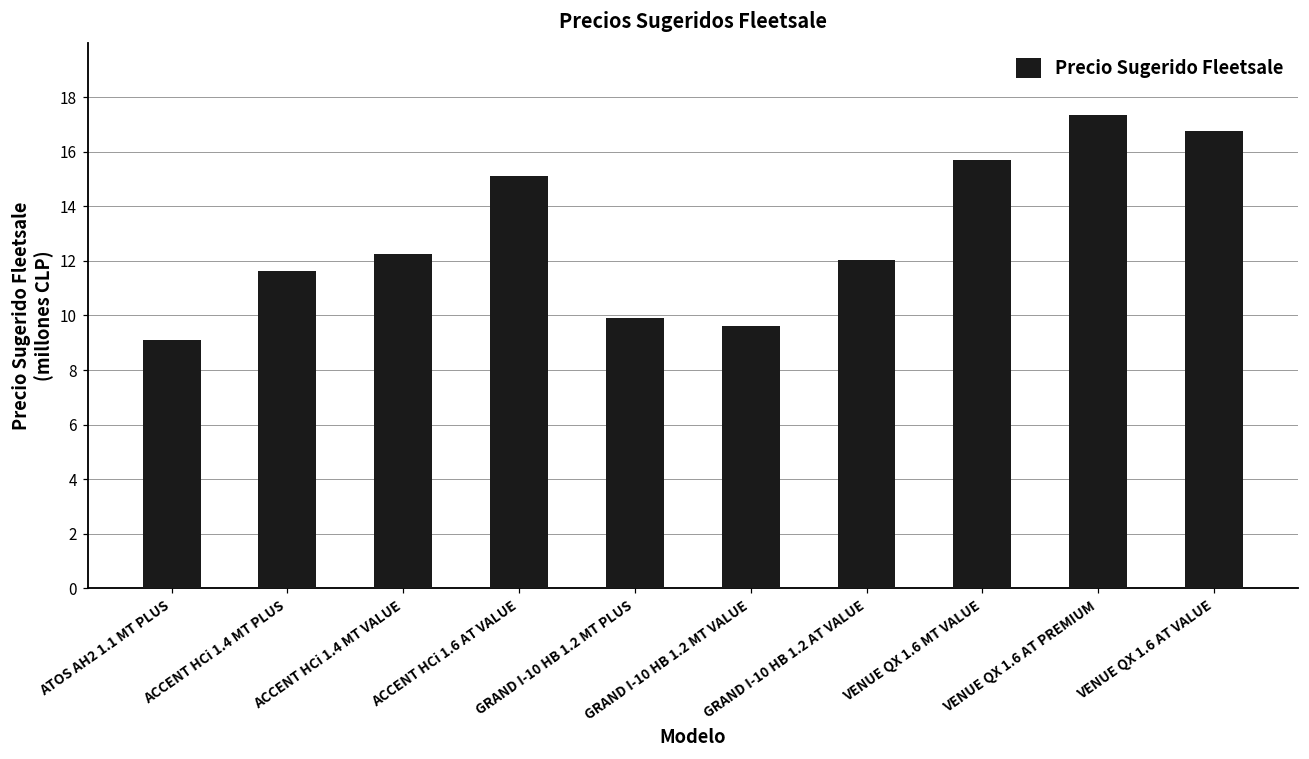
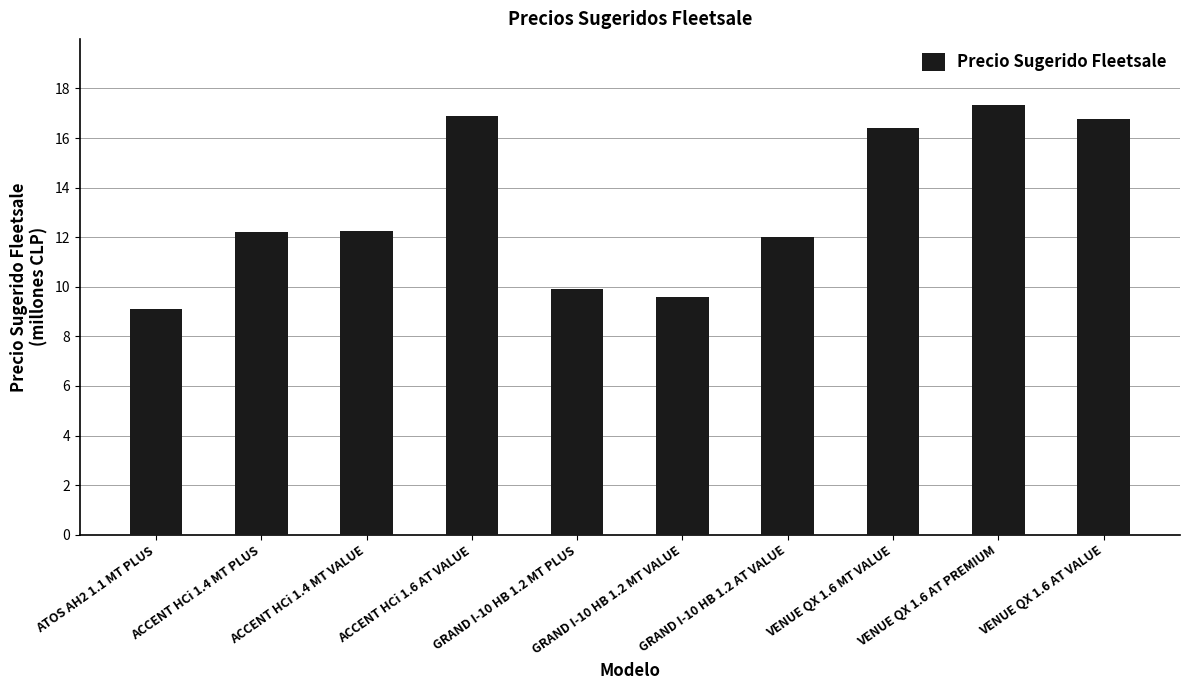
  {
    "ATOS AH2 1.1 MT PLUS": 9.1,
-   "ACCENT HCi 1.4 MT PLUS": 11.6,
+   "ACCENT HCi 1.4 MT PLUS": 12.2,
    "ACCENT HCi 1.4 MT VALUE": 12.3,
-   "ACCENT HCi 1.6 AT VALUE": 15.1,
+   "ACCENT HCi 1.6 AT VALUE": 16.9,
    "GRAND I-10 HB 1.2 MT PLUS": 9.9,
    "GRAND I-10 HB 1.2 MT VALUE": 9.6,
    "GRAND I-10 HB 1.2 AT VALUE": 12.0,
-   "VENUE QX 1.6 MT VALUE": 15.7,
+   "VENUE QX 1.6 MT VALUE": 16.4,
    "VENUE QX 1.6 AT PREMIUM": 17.4,
    "VENUE QX 1.6 AT VALUE": 16.8
  }
